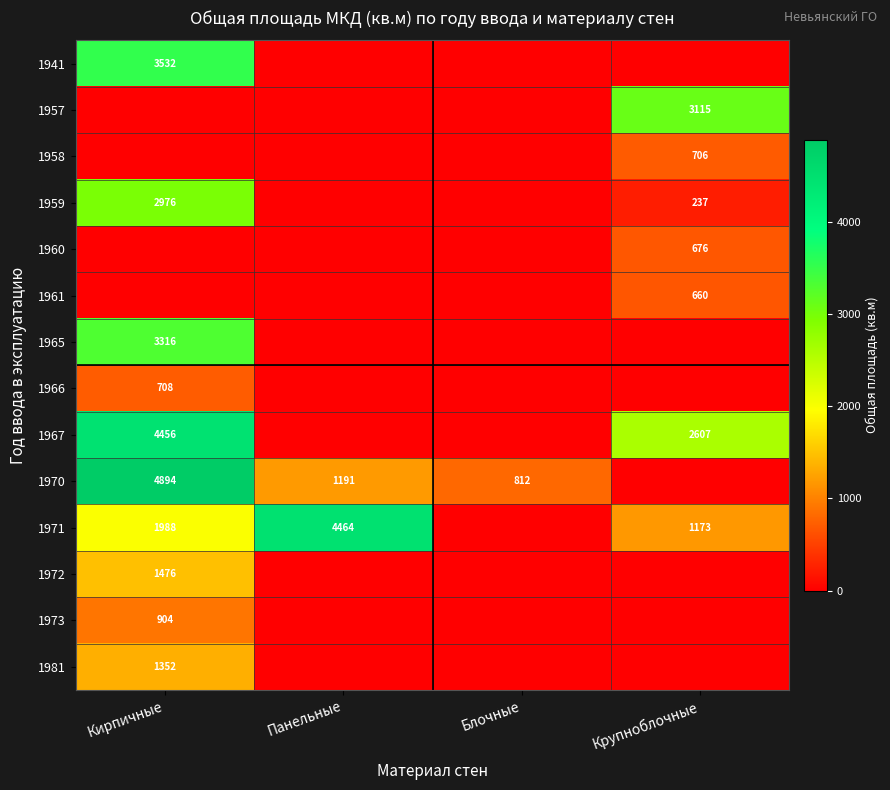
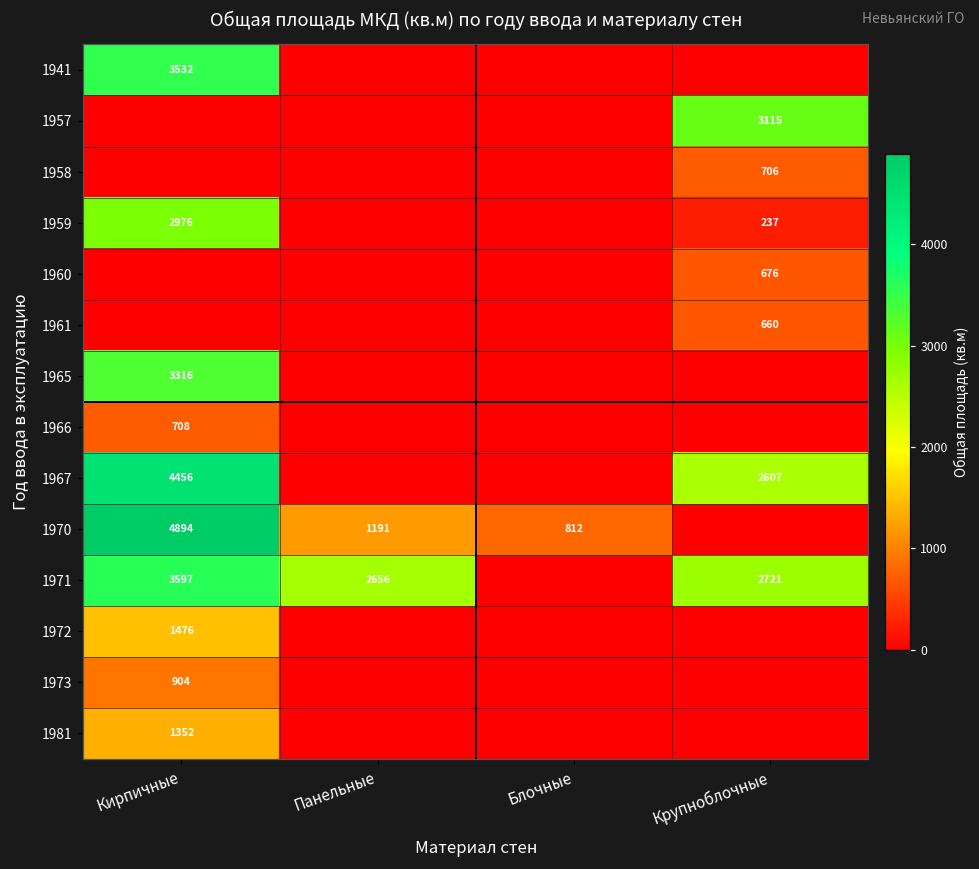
  {
    "1941": {
      "Кирпичные": 3532
    },
    "1957": {
      "Крупноблочные": 3115
    },
    "1958": {
      "Крупноблочные": 706
    },
    "1959": {
      "Кирпичные": 2976,
      "Крупноблочные": 237
    },
    "1960": {
      "Крупноблочные": 676
    },
    "1961": {
      "Крупноблочные": 660
    },
    "1965": {
      "Кирпичные": 3316
    },
    "1966": {
      "Кирпичные": 708
    },
    "1967": {
      "Кирпичные": 4456,
      "Крупноблочные": 2607
    },
    "1970": {
      "Кирпичные": 4894,
      "Панельные": 1191,
      "Блочные": 812
    },
    "1971": {
-     "Кирпичные": 1988,
-     "Панельные": 4464,
-     "Крупноблочные": 1173
+     "Кирпичные": 3597,
+     "Панельные": 2656,
+     "Крупноблочные": 2721
    },
    "1972": {
      "Кирпичные": 1476
    },
    "1973": {
      "Кирпичные": 904
    },
    "1981": {
      "Кирпичные": 1352
    }
  }
